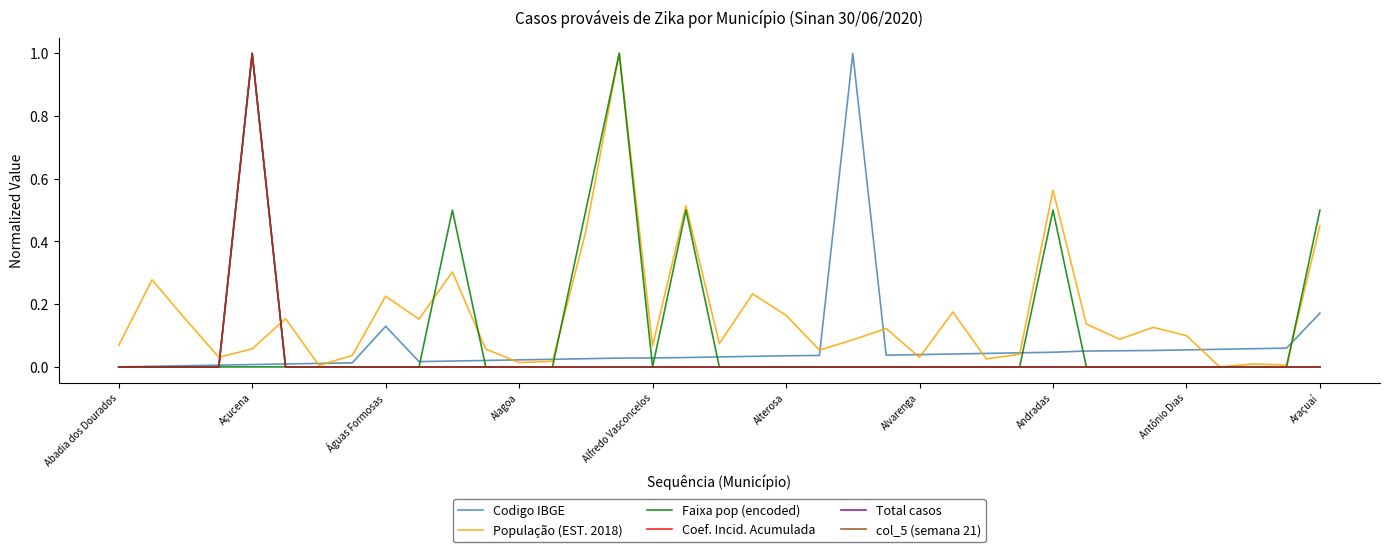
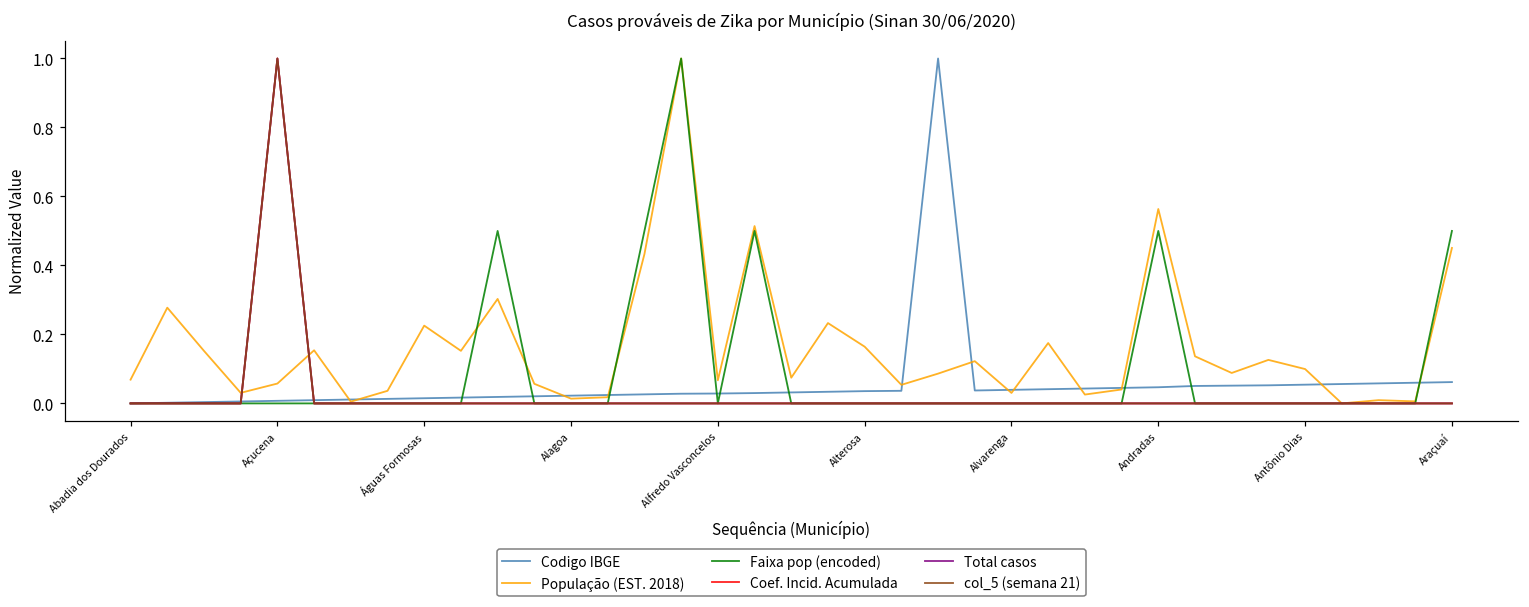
  {
    "Codigo IBGE": {
-     "Águas Formosas": 0.13,
+     "Águas Formosas": 0.01,
      "Alagoa": 0.02,
      "Alfredo Vasconcelos": 0.03,
      "Alterosa": 0.04,
      "Alvarenga": 0.04,
      "Andradas": 0.05,
      "Antônio Dias": 0.05,
-     "Araçuaí": 0.17
+     "Araçuaí": 0.06
    },
    "População (EST. 2018)": {
      "Abadia dos Dourados": 0.07,
      "Açucena": 0.06,
      "Águas Formosas": 0.23,
      "Alagoa": 0.01,
      "Alfredo Vasconcelos": 0.07,
      "Alterosa": 0.16,
      "Alvarenga": 0.03,
      "Andradas": 0.56,
      "Antônio Dias": 0.10,
      "Araçuaí": 0.45
    },
    "Faixa pop (encoded)": {
      "Andradas": 0.50,
      "Araçuaí": 0.50
    },
    "col_5 (semana 21)": {
      "Açucena": 1.00,
      "Andradas": 0.00,
      "Araçuaí": 0.00
    }
  }
